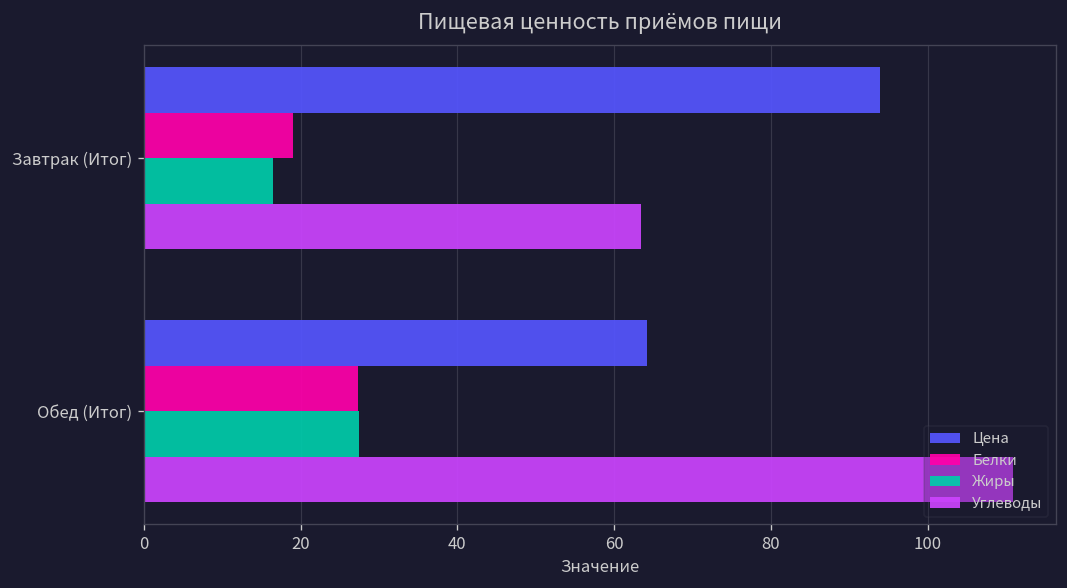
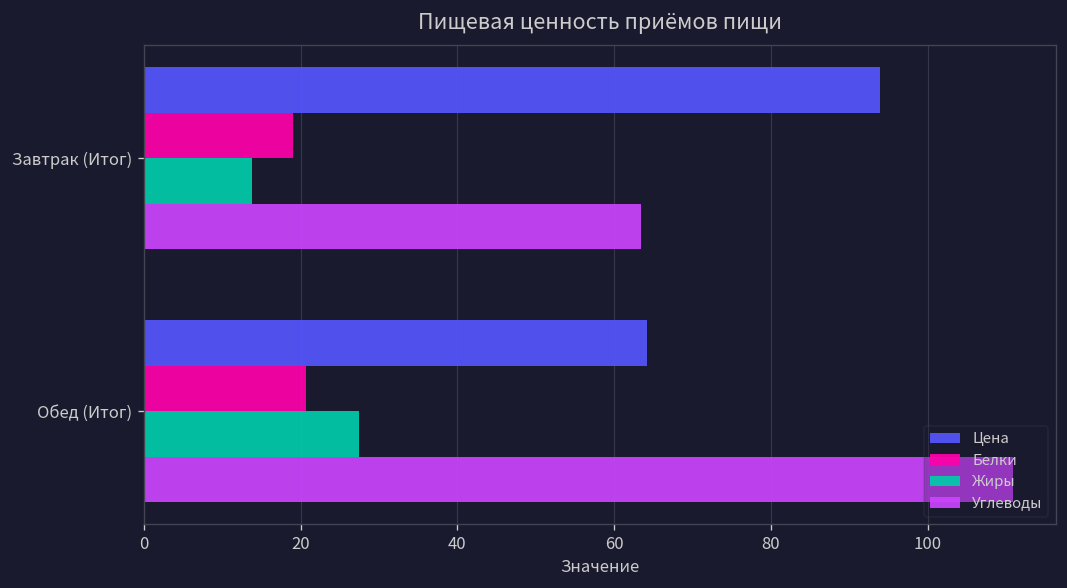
  {
    "Цена": {
      "Завтрак (Итог)": 94,
      "Обед (Итог)": 64
    },
    "Белки": {
      "Завтрак (Итог)": 19,
-     "Обед (Итог)": 27
+     "Обед (Итог)": 21
    },
    "Жиры": {
-     "Завтрак (Итог)": 17,
+     "Завтрак (Итог)": 14,
      "Обед (Итог)": 28
    },
    "Углеводы": {
      "Завтрак (Итог)": 63
    }
  }
